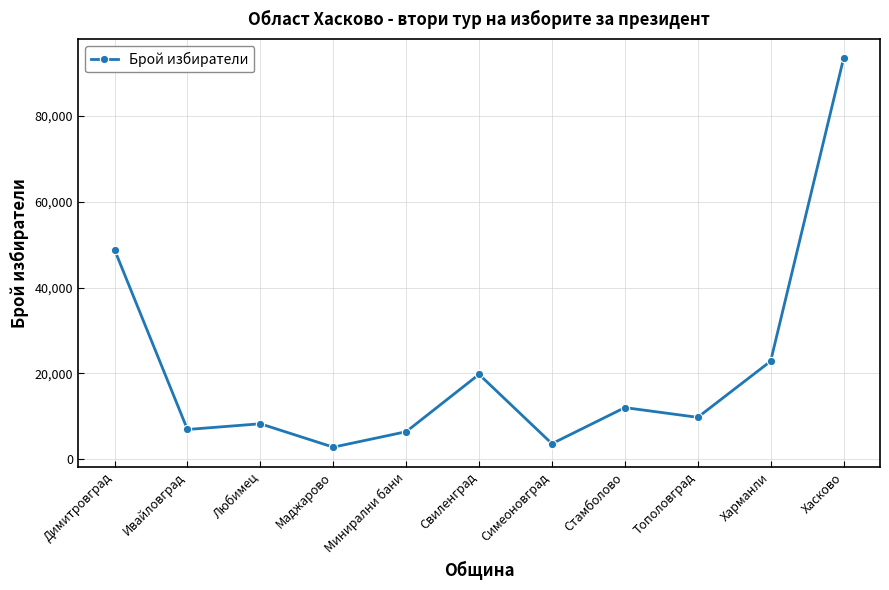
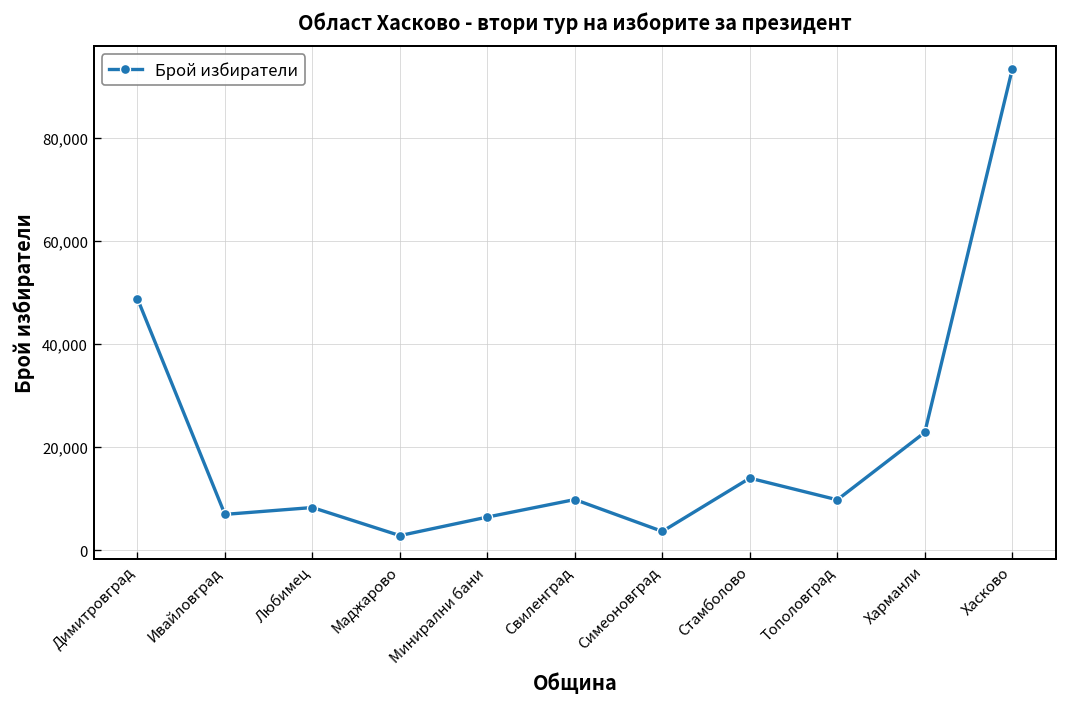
  {
    "Димитровград": "49,000",
    "Ивайловград": "7,000",
    "Любимец": "8,000",
    "Маджарово": "3,000",
    "Минирални бани": "6,000",
-   "Свиленград": "20,000",
+   "Свиленград": "10,000",
    "Симеоновград": "4,000",
-   "Стамболово": "12,000",
+   "Стамболово": "14,000",
    "Тополовград": "10,000",
    "Харманли": "23,000",
    "Хасково": "93,000"
  }
